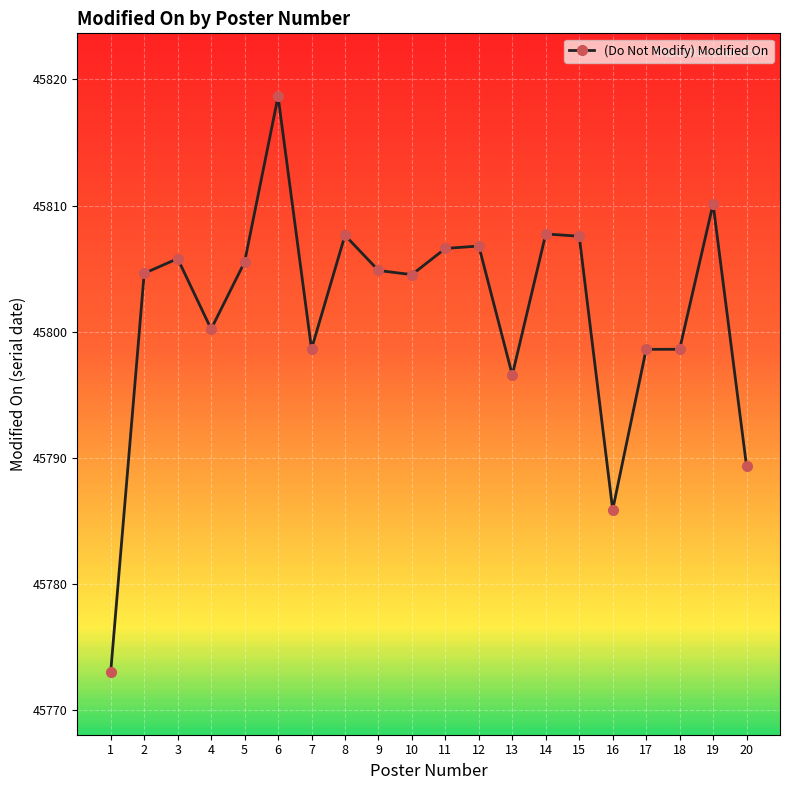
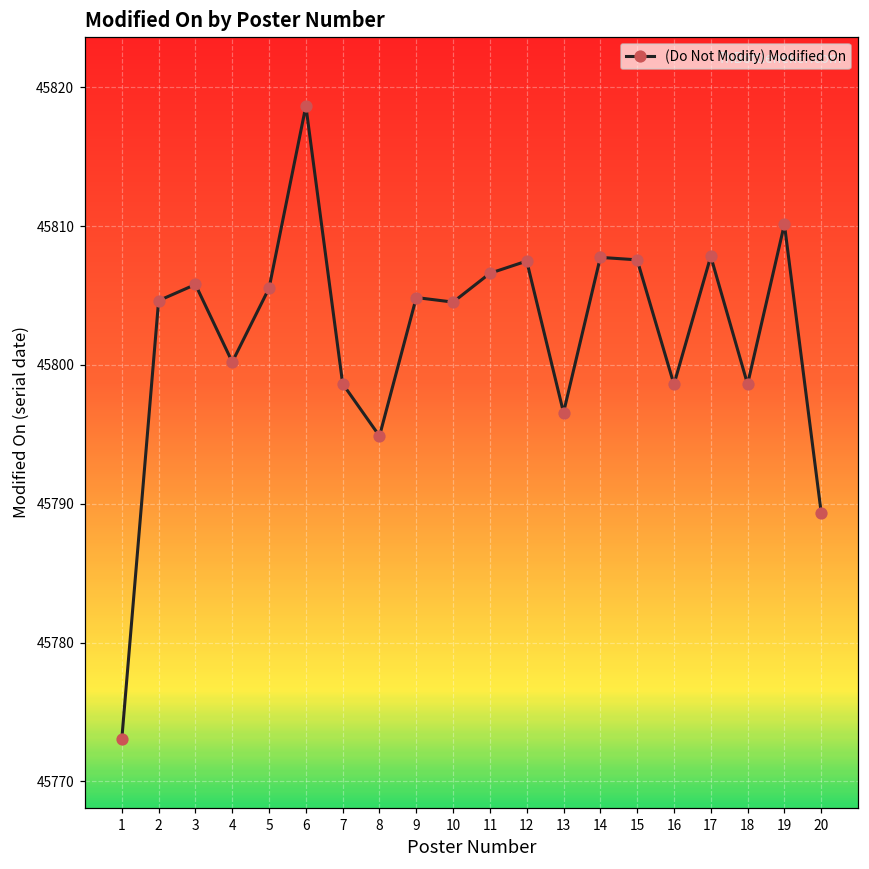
  {
    "1": 45773.1,
    "2": 45804.6,
    "3": 45805.8,
    "4": 45800.2,
    "5": 45805.5,
    "6": 45818.7,
    "7": 45798.6,
-   "8": 45807.6,
+   "8": 45794.9,
    "9": 45804.9,
    "10": 45804.5,
    "11": 45806.6,
-   "12": 45806.8,
+   "12": 45807.5,
    "13": 45796.6,
    "14": 45807.8,
    "15": 45807.6,
-   "16": 45785.9,
-   "17": 45798.6,
+   "16": 45798.6,
+   "17": 45807.8,
    "18": 45798.6,
    "19": 45810.1,
    "20": 45789.4
  }
